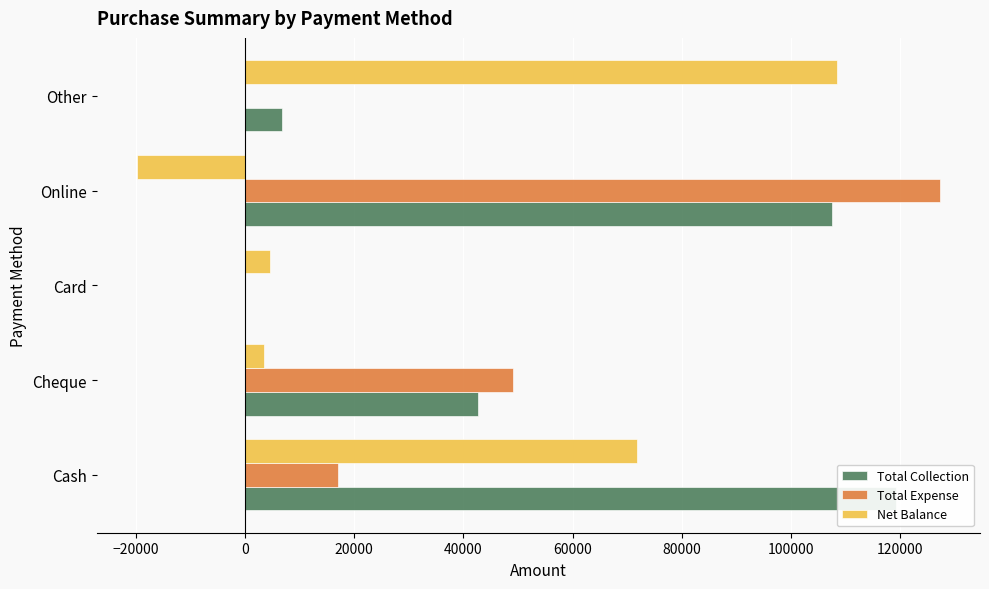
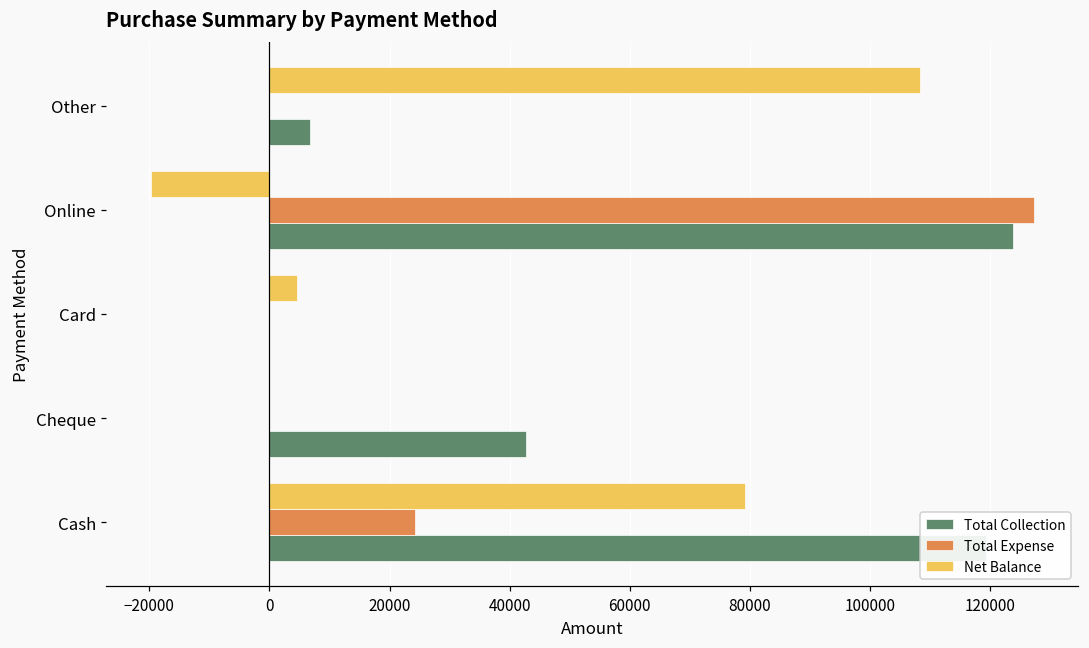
  {
    "Total Collection": {
      "Other": 7000,
-     "Online": 108000,
+     "Online": 124000,
      "Card": 0,
      "Cheque": 43000
    },
    "Total Expense": {
      "Other": 0,
      "Online": 127000,
      "Card": 0,
-     "Cheque": 49000,
-     "Cash": 17000
+     "Cheque": 0,
+     "Cash": 24000
    },
    "Net Balance": {
      "Other": 108000,
      "Online": -20000,
      "Card": 5000,
-     "Cheque": 3000,
-     "Cash": 72000
+     "Cheque": 0,
+     "Cash": 79000
    }
  }
